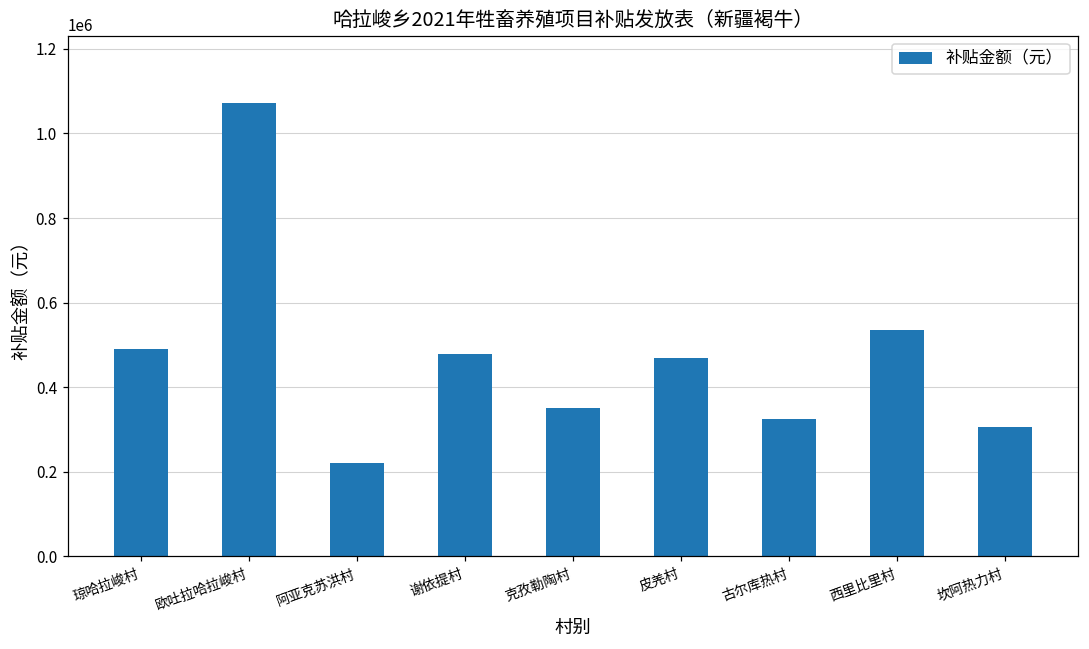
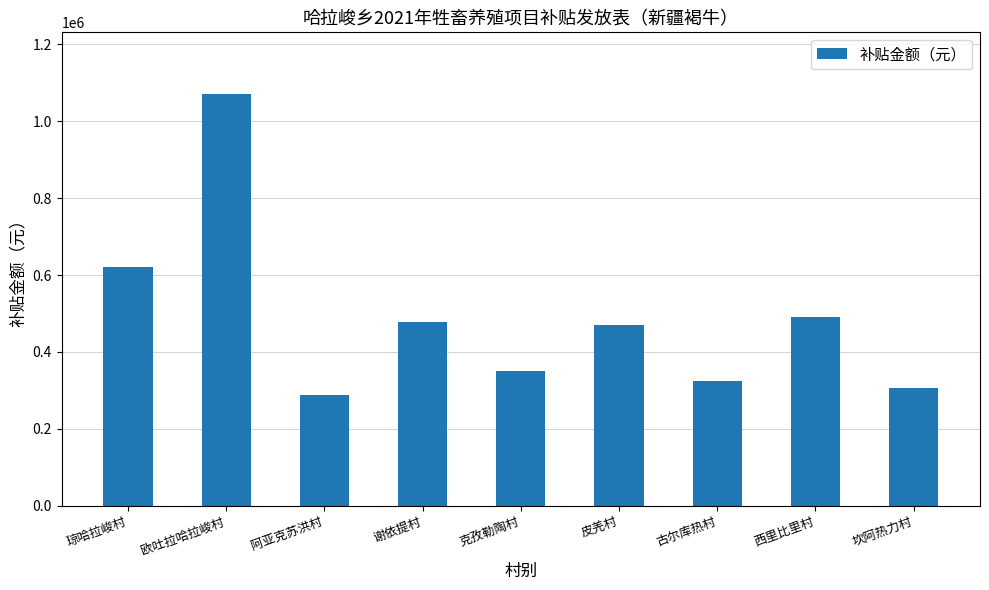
  {
-   "琼哈拉峻村": 490000,
+   "琼哈拉峻村": 620000,
    "欧吐拉哈拉峻村": 1070000,
-   "阿亚克苏洪村": 220000,
+   "阿亚克苏洪村": 290000,
    "谢依提村": 480000,
    "克孜勒陶村": 350000,
    "皮羌村": 470000,
    "古尔库热村": 320000,
-   "西里比里村": 530000,
+   "西里比里村": 490000,
    "坎阿热力村": 300000
  }
